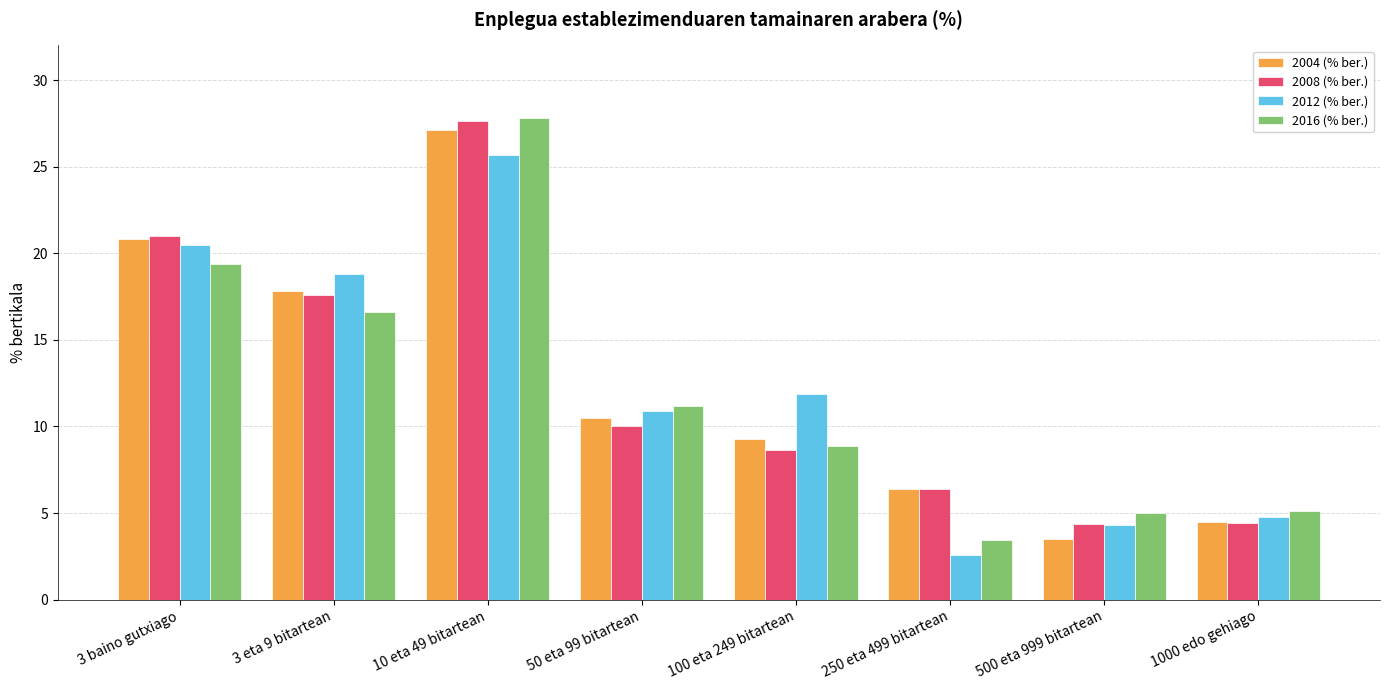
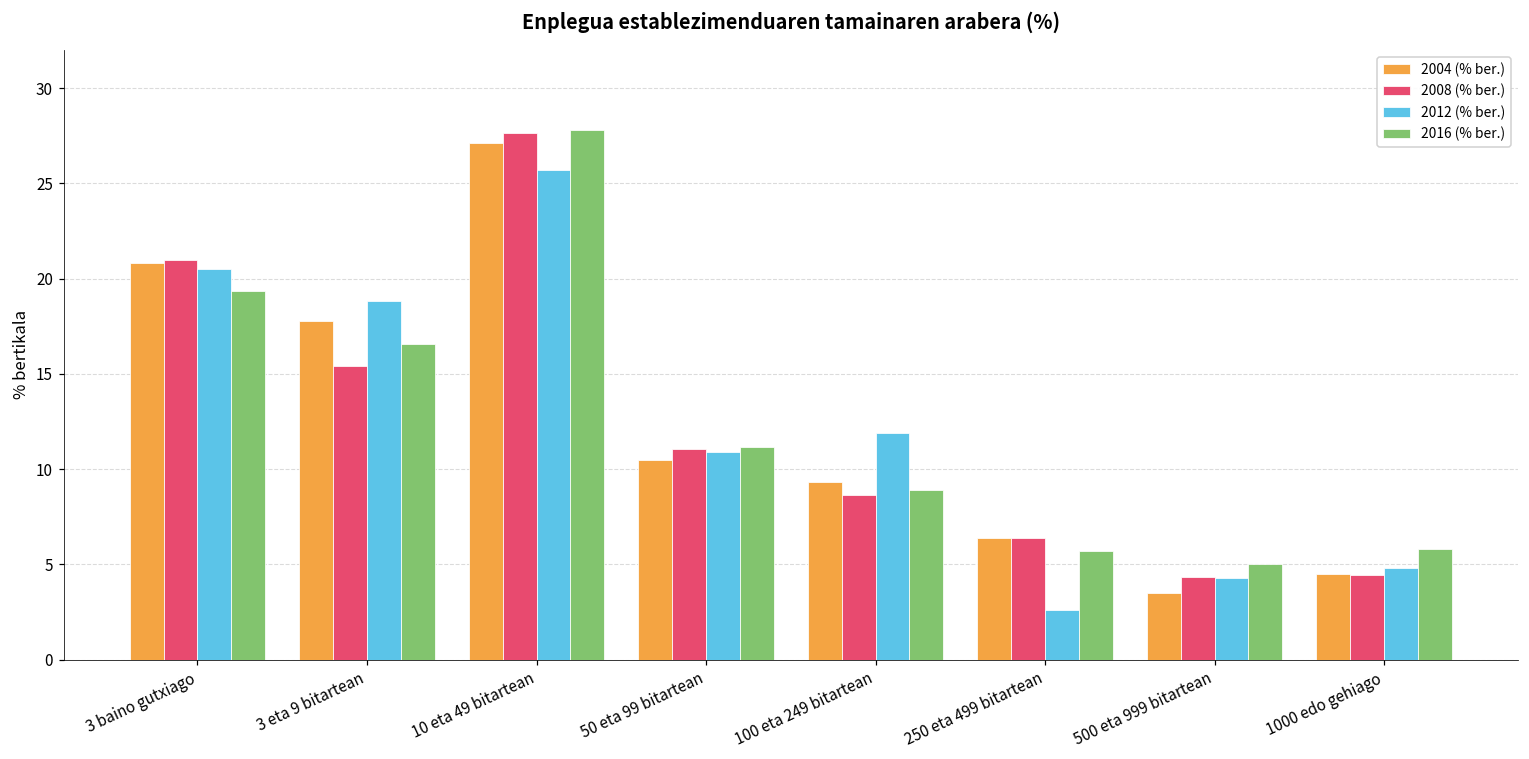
  {
    "2004 (% ber.)": {
      "3 baino gutxiago": 20.8,
      "3 eta 9 bitartean": 17.8,
      "10 eta 49 bitartean": 27.1,
      "50 eta 99 bitartean": 10.5,
      "100 eta 249 bitartean": 9.3,
      "250 eta 499 bitartean": 6.4,
      "500 eta 999 bitartean": 3.5,
      "1000 edo gehiago": 4.5
    },
    "2008 (% ber.)": {
      "3 baino gutxiago": 21.0,
-     "3 eta 9 bitartean": 17.6,
+     "3 eta 9 bitartean": 15.4,
      "10 eta 49 bitartean": 27.6,
-     "50 eta 99 bitartean": 10.0,
+     "50 eta 99 bitartean": 11.0,
      "100 eta 249 bitartean": 8.6,
      "250 eta 499 bitartean": 6.4,
      "500 eta 999 bitartean": 4.4,
      "1000 edo gehiago": 4.4
    },
    "2012 (% ber.)": {
      "3 baino gutxiago": 20.5,
      "3 eta 9 bitartean": 18.8,
      "10 eta 49 bitartean": 25.7,
      "50 eta 99 bitartean": 10.9,
      "100 eta 249 bitartean": 11.9,
      "250 eta 499 bitartean": 2.6,
      "500 eta 999 bitartean": 4.3,
      "1000 edo gehiago": 4.8
    },
    "2016 (% ber.)": {
      "3 baino gutxiago": 19.4,
      "3 eta 9 bitartean": 16.6,
      "10 eta 49 bitartean": 27.8,
      "50 eta 99 bitartean": 11.2,
      "100 eta 249 bitartean": 8.9,
-     "250 eta 499 bitartean": 3.5,
+     "250 eta 499 bitartean": 5.7,
      "500 eta 999 bitartean": 5.0,
-     "1000 edo gehiago": 5.1
+     "1000 edo gehiago": 5.8
    }
  }
